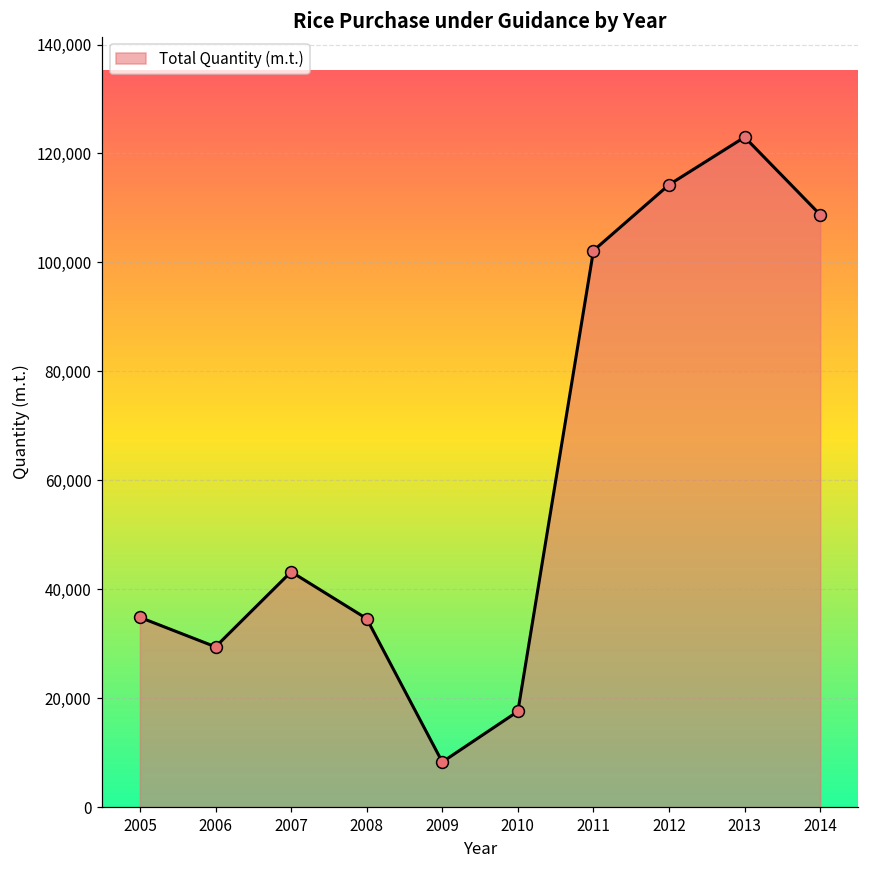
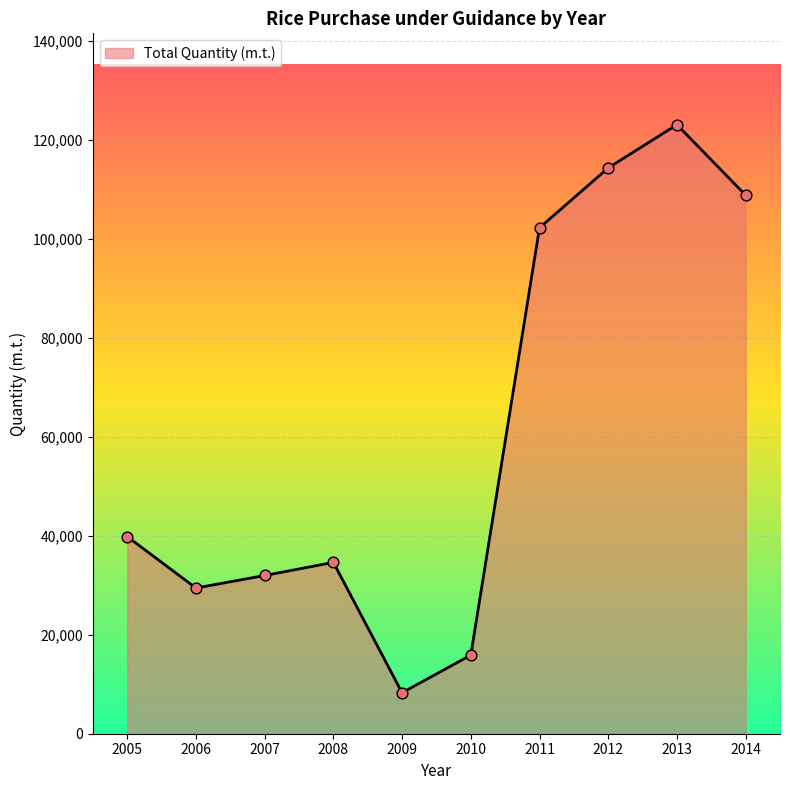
  {
-   "2005": "35,000",
+   "2005": "40,000",
    "2006": "29,000",
-   "2007": "43,000",
+   "2007": "32,000",
    "2008": "35,000",
    "2009": "8,000",
-   "2010": "18,000",
+   "2010": "16,000",
    "2011": "102,000",
    "2012": "114,000",
    "2013": "123,000",
    "2014": "109,000"
  }
